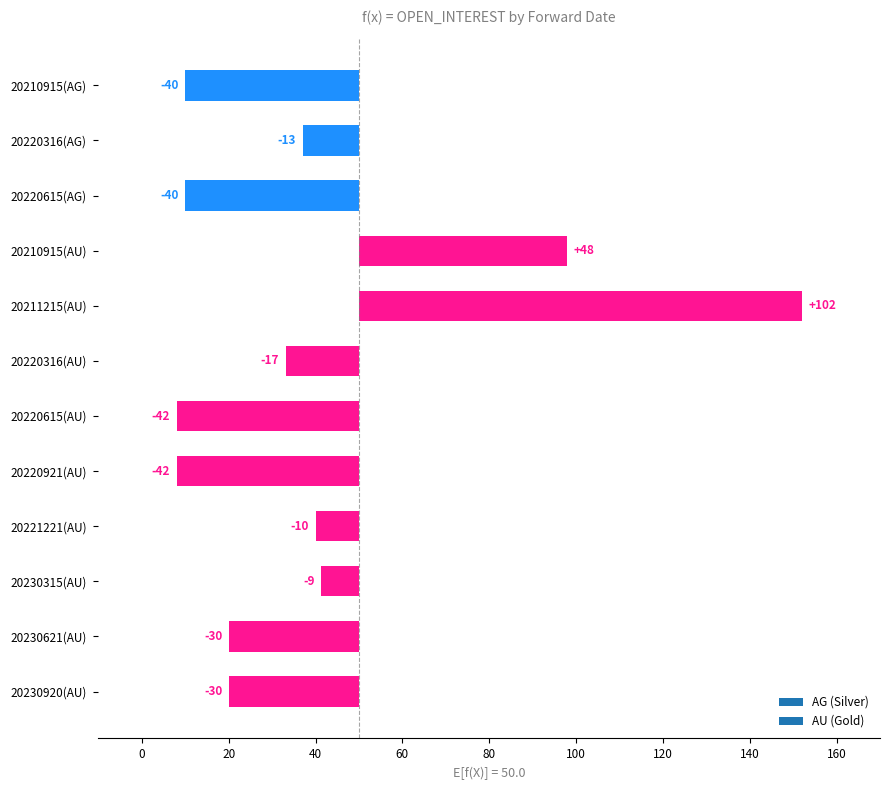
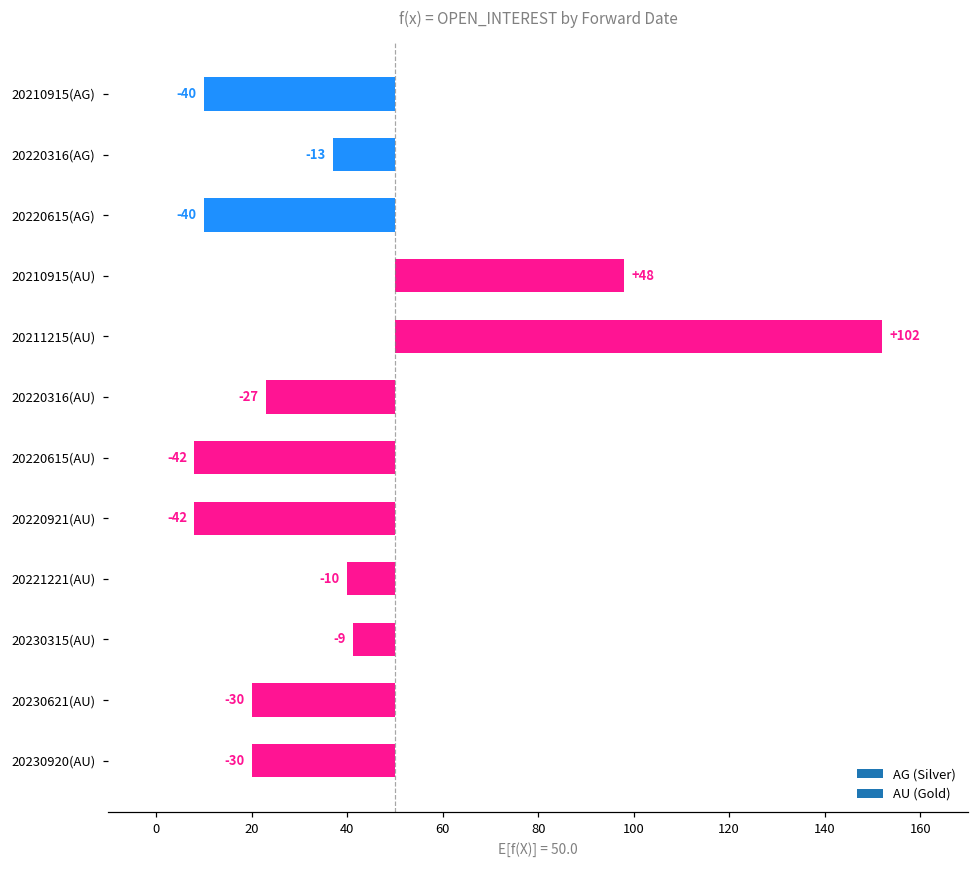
  {
    "20210915(AG)": "-40",
    "20220316(AG)": "-13",
    "20220615(AG)": "-40",
    "20210915(AU)": "+48",
    "20211215(AU)": "+102",
-   "20220316(AU)": "-17",
+   "20220316(AU)": "-27",
    "20220615(AU)": "-42",
    "20220921(AU)": "-42",
    "20221221(AU)": "-10",
    "20230315(AU)": "-9",
    "20230621(AU)": "-30",
    "20230920(AU)": "-30"
  }
